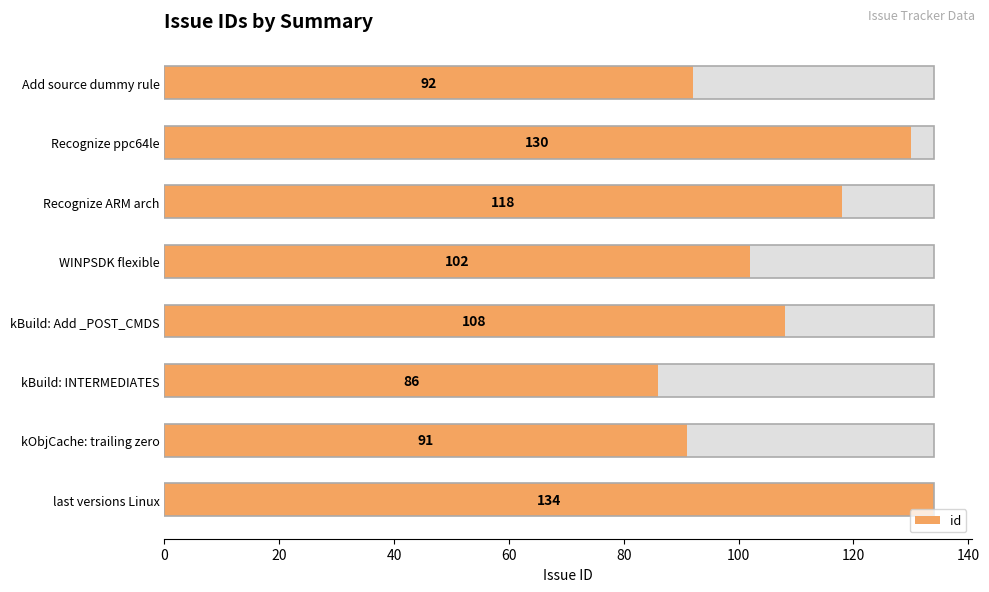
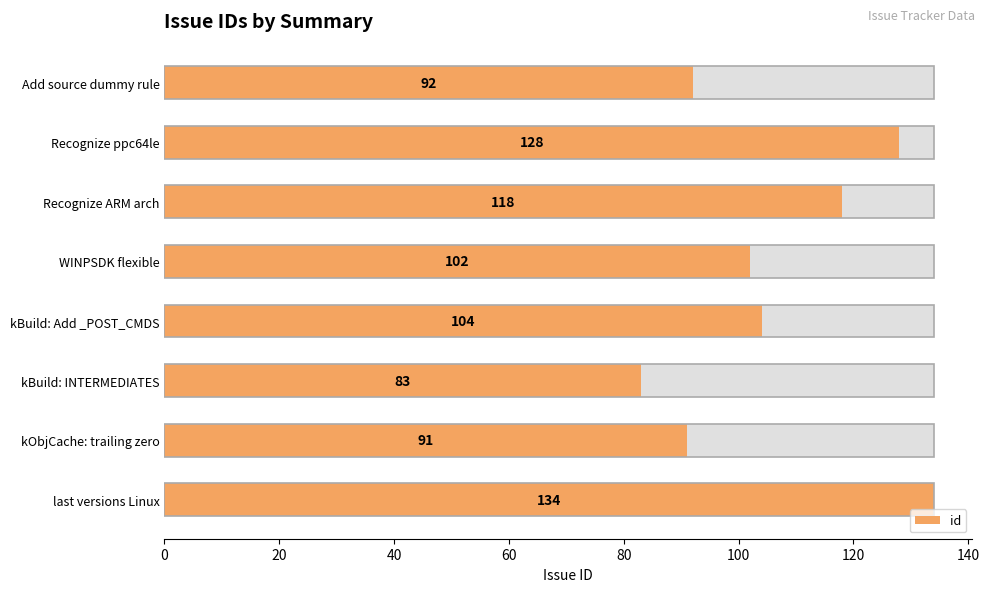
  {
    "id": {
-     "Recognize ppc64le": 130,
-     "kBuild: Add _POST_CMDS": 108,
-     "kBuild: INTERMEDIATES": 86,
+     "Recognize ppc64le": 128,
+     "kBuild: Add _POST_CMDS": 104,
+     "kBuild: INTERMEDIATES": 83,
      "last versions Linux": 134
    }
  }
